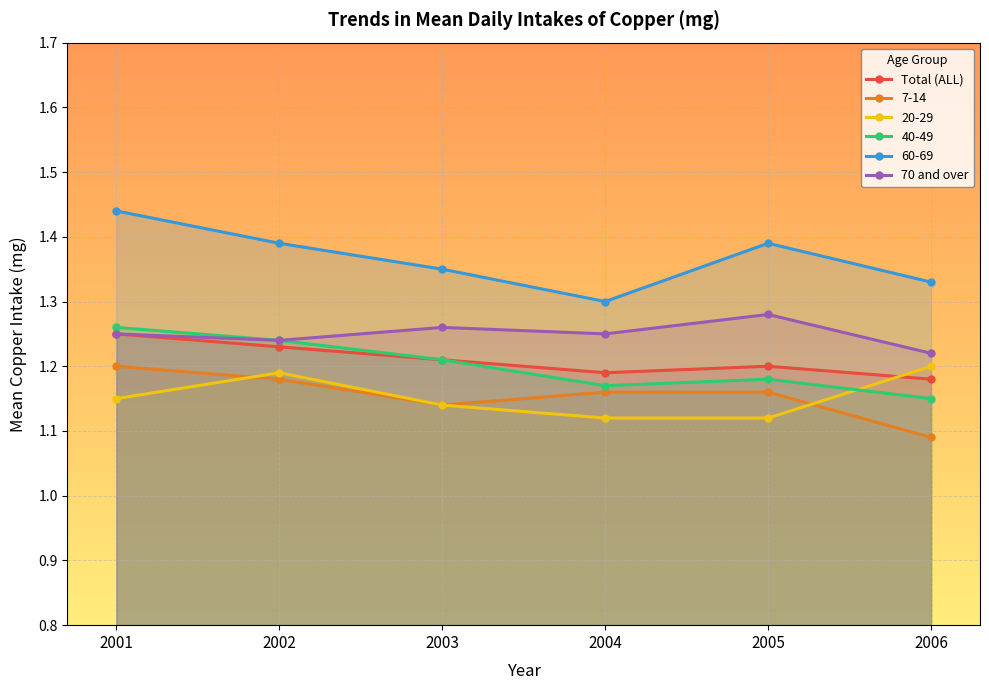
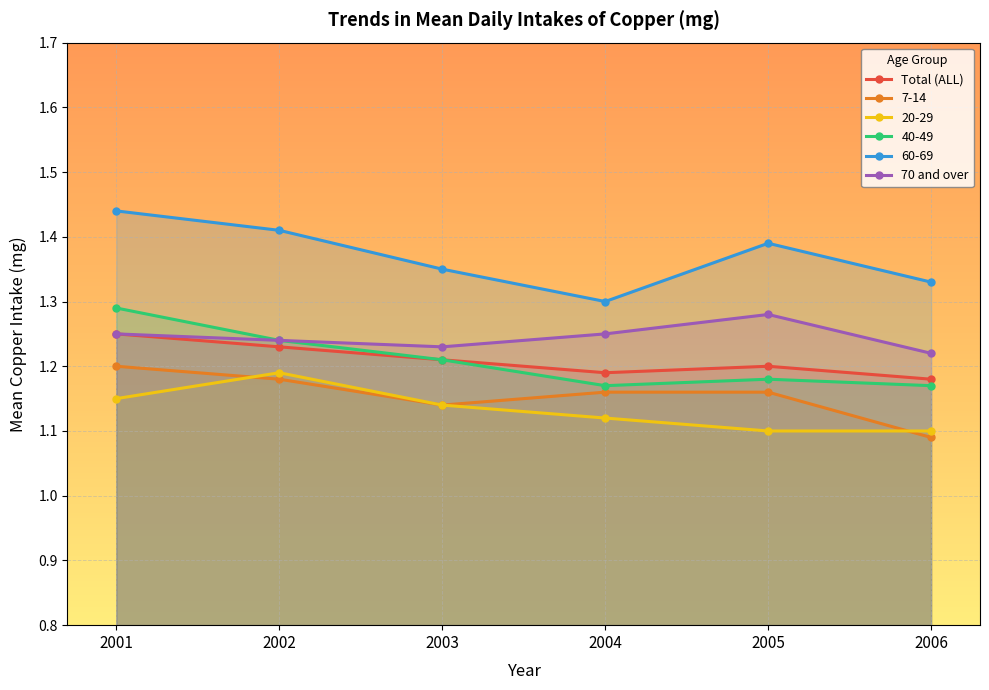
  {
    "20-29": {
      "2001": 1.15,
      "2002": 1.19,
      "2004": 1.12,
-     "2005": 1.12,
-     "2006": 1.2
+     "2005": 1.10,
+     "2006": 1.1
    },
    "40-49": {
-     "2001": 1.26,
+     "2001": 1.29,
      "2004": 1.17,
      "2005": 1.18,
-     "2006": 1.15
+     "2006": 1.17
    },
    "60-69": {
      "2001": 1.44,
-     "2002": 1.39,
+     "2002": 1.41,
      "2003": 1.35,
      "2004": 1.30,
      "2005": 1.39,
      "2006": 1.33
    },
    "70 and over": {
-     "2003": 1.26,
+     "2003": 1.23,
      "2004": 1.25,
      "2005": 1.28,
      "2006": 1.22
    }
  }
